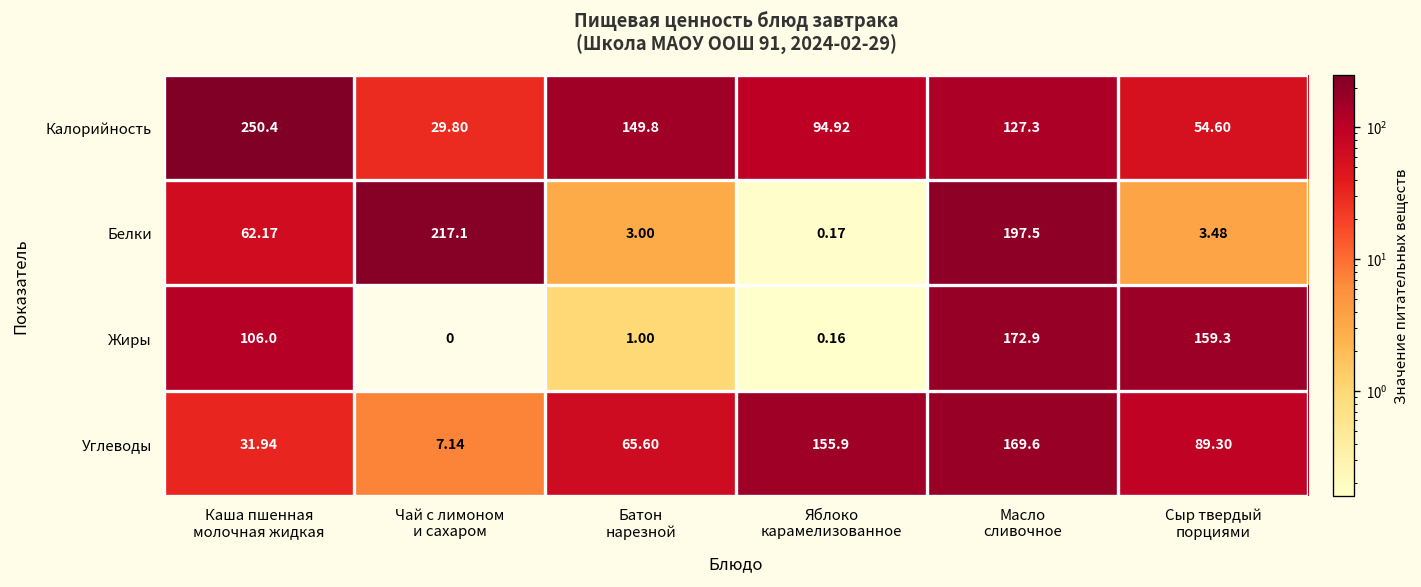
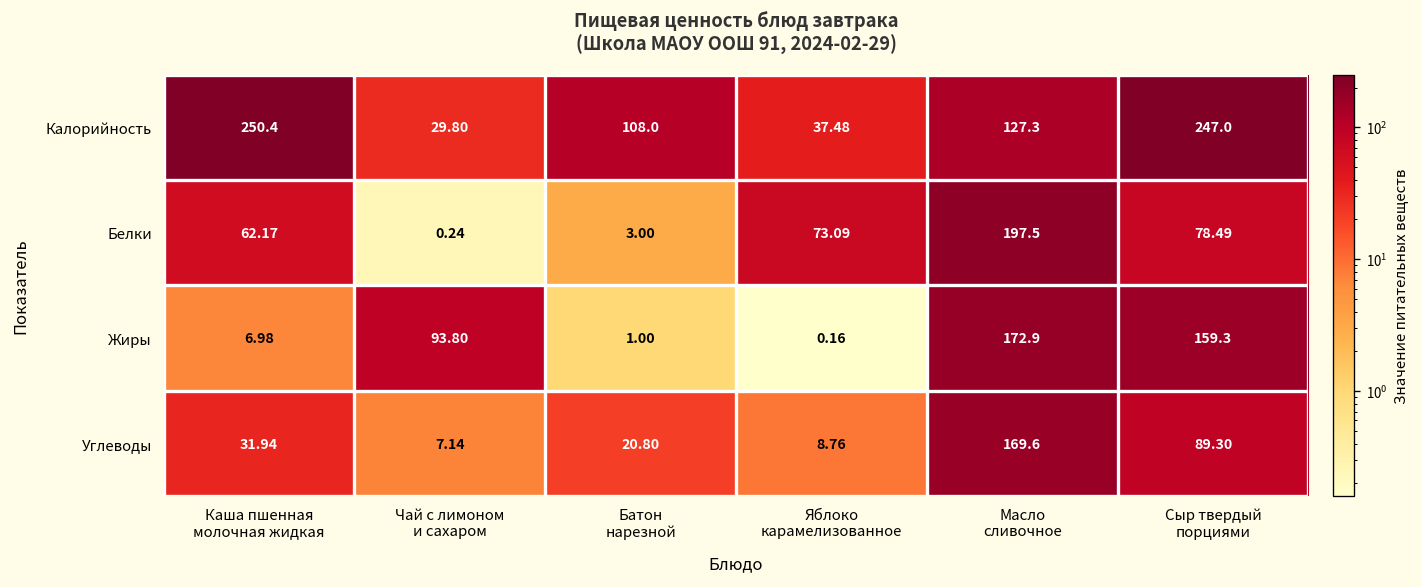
  {
    "Калорийность": {
      "Каша пшенная молочная жидкая": 250.4,
      "Чай с лимоном и сахаром": 29.80,
-     "Батон нарезной": 149.8,
-     "Яблоко карамелизованное": 94.92,
+     "Батон нарезной": 108.0,
+     "Яблоко карамелизованное": 37.48,
      "Масло сливочное": 127.3,
-     "Сыр твердый порциями": 54.60
+     "Сыр твердый порциями": 247.0
    },
    "Белки": {
      "Каша пшенная молочная жидкая": 62.17,
-     "Чай с лимоном и сахаром": 217.1,
+     "Чай с лимоном и сахаром": 0.24,
      "Батон нарезной": 3.00,
-     "Яблоко карамелизованное": 0.17,
+     "Яблоко карамелизованное": 73.09,
      "Масло сливочное": 197.5,
-     "Сыр твердый порциями": 3.48
+     "Сыр твердый порциями": 78.49
    },
    "Жиры": {
-     "Каша пшенная молочная жидкая": 106.0,
-     "Чай с лимоном и сахаром": 0,
+     "Каша пшенная молочная жидкая": 6.98,
+     "Чай с лимоном и сахаром": 93.80,
      "Батон нарезной": 1.00,
      "Яблоко карамелизованное": 0.16,
      "Масло сливочное": 172.9,
      "Сыр твердый порциями": 159.3
    },
    "Углеводы": {
      "Каша пшенная молочная жидкая": 31.94,
      "Чай с лимоном и сахаром": 7.14,
-     "Батон нарезной": 65.60,
-     "Яблоко карамелизованное": 155.9,
+     "Батон нарезной": 20.80,
+     "Яблоко карамелизованное": 8.76,
      "Масло сливочное": 169.6,
      "Сыр твердый порциями": 89.30
    }
  }
